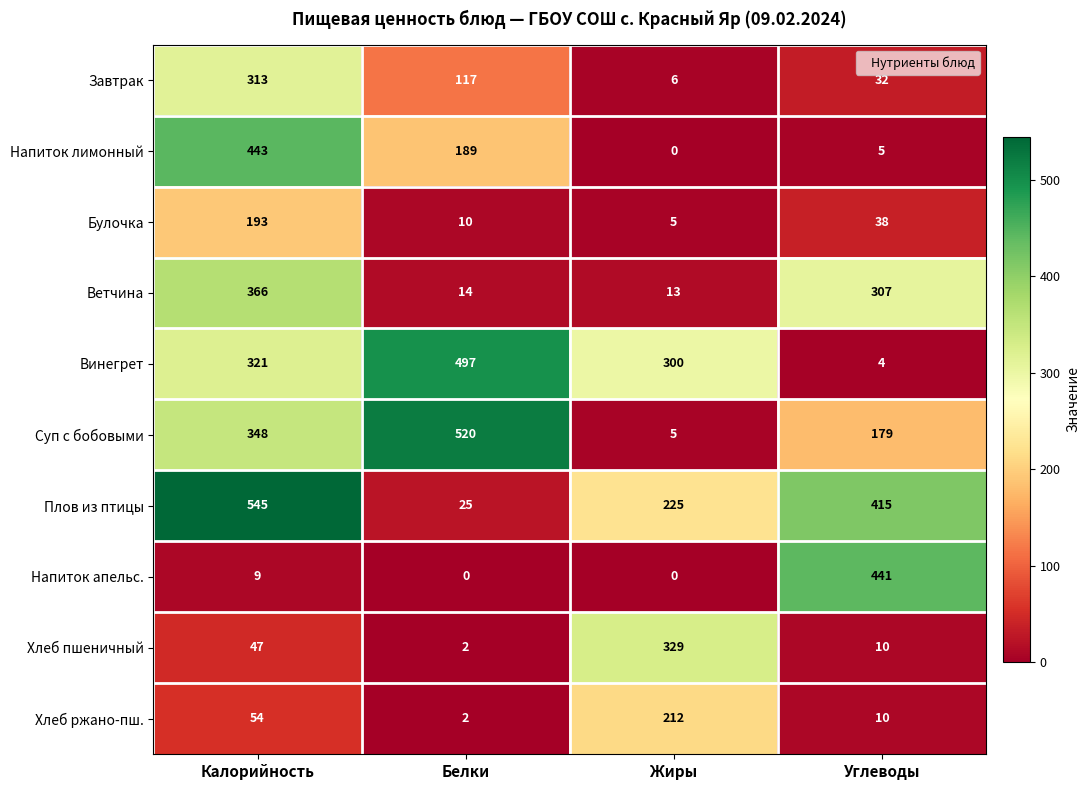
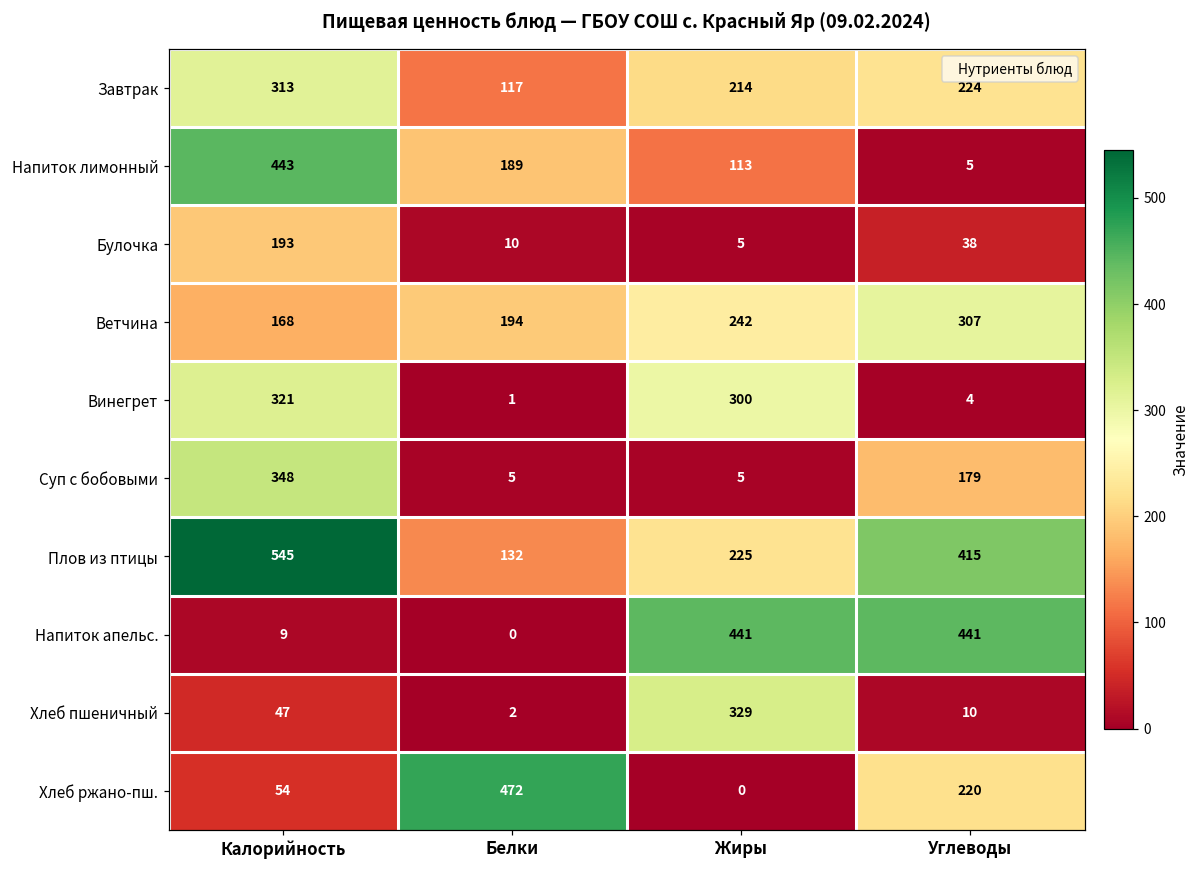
  {
    "Завтрак": {
      "Калорийность": 313,
      "Белки": 117,
-     "Жиры": 6,
-     "Углеводы": 32
+     "Жиры": 214,
+     "Углеводы": 224
    },
    "Напиток лимонный": {
      "Калорийность": 443,
      "Белки": 189,
-     "Жиры": 0,
+     "Жиры": 113,
      "Углеводы": 5
    },
    "Булочка": {
      "Калорийность": 193,
      "Белки": 10,
      "Жиры": 5,
      "Углеводы": 38
    },
    "Ветчина": {
-     "Калорийность": 366,
-     "Белки": 14,
-     "Жиры": 13,
+     "Калорийность": 168,
+     "Белки": 194,
+     "Жиры": 242,
      "Углеводы": 307
    },
    "Винегрет": {
      "Калорийность": 321,
-     "Белки": 497,
+     "Белки": 1,
      "Жиры": 300,
      "Углеводы": 4
    },
    "Суп с бобовыми": {
      "Калорийность": 348,
-     "Белки": 520,
+     "Белки": 5,
      "Жиры": 5,
      "Углеводы": 179
    },
    "Плов из птицы": {
      "Калорийность": 545,
-     "Белки": 25,
+     "Белки": 132,
      "Жиры": 225,
      "Углеводы": 415
    },
    "Напиток апельс.": {
      "Калорийность": 9,
      "Белки": 0,
-     "Жиры": 0,
+     "Жиры": 441,
      "Углеводы": 441
    },
    "Хлеб пшеничный": {
      "Калорийность": 47,
      "Белки": 2,
      "Жиры": 329,
      "Углеводы": 10
    },
    "Хлеб ржано-пш.": {
      "Калорийность": 54,
-     "Белки": 2,
-     "Жиры": 212,
-     "Углеводы": 10
+     "Белки": 472,
+     "Жиры": 0,
+     "Углеводы": 220
    }
  }
